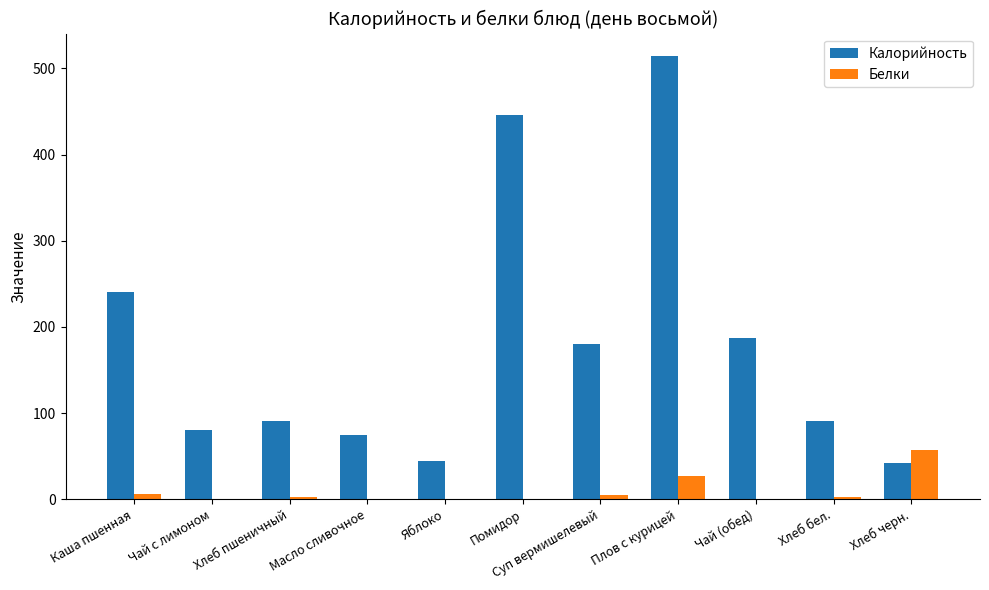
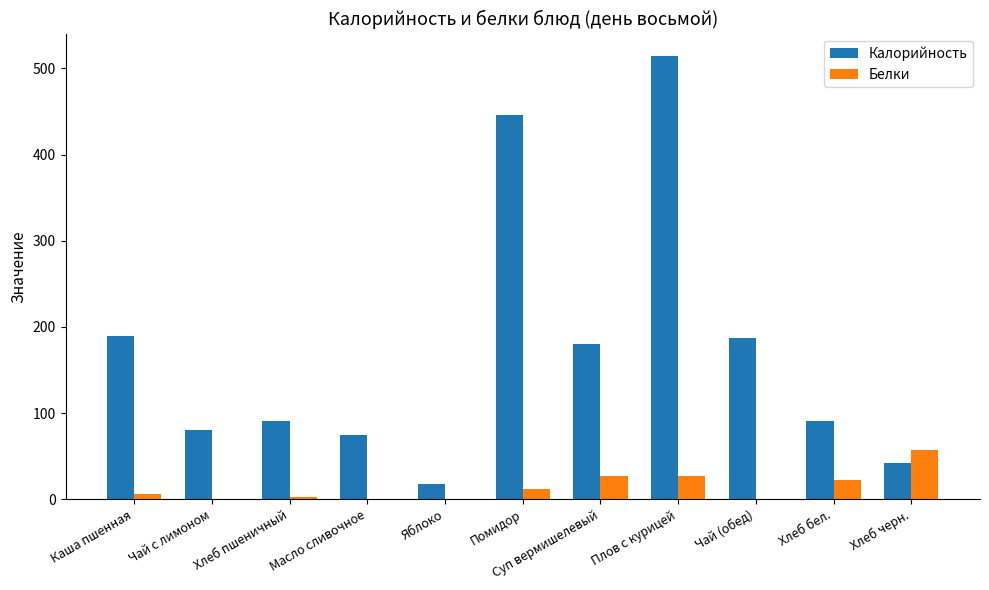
  {
    "Калорийность": {
-     "Каша пшенная": 240,
+     "Каша пшенная": 190,
      "Чай с лимоном": 80,
      "Хлеб пшеничный": 90,
      "Масло сливочное": 70,
-     "Яблоко": 40,
+     "Яблоко": 20,
      "Помидор": 450,
      "Суп вермишелевый": 180,
      "Плов с курицей": 510,
      "Чай (обед)": 190,
      "Хлеб бел.": 90,
      "Хлеб черн.": 40
    },
    "Белки": {
      "Каша пшенная": 10,
-     "Помидор": 0,
-     "Суп вермишелевый": 10,
+     "Помидор": 10,
+     "Суп вермишелевый": 30,
      "Плов с курицей": 30,
-     "Хлеб бел.": 0,
+     "Хлеб бел.": 20,
      "Хлеб черн.": 60
    }
  }
